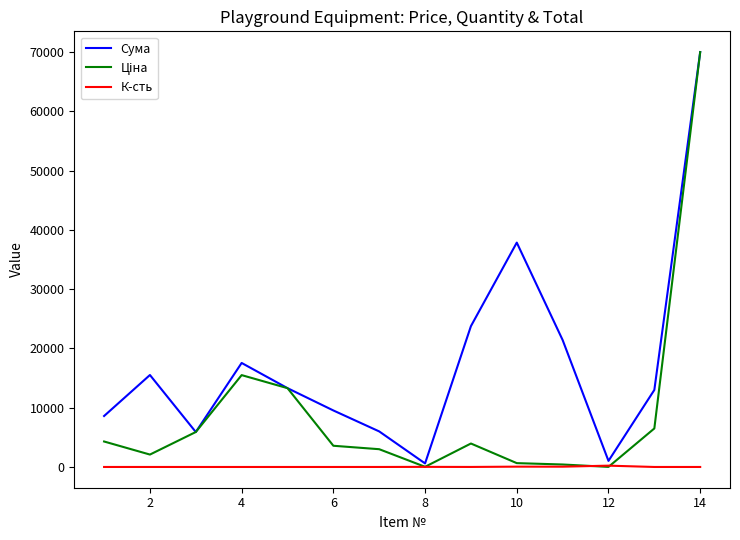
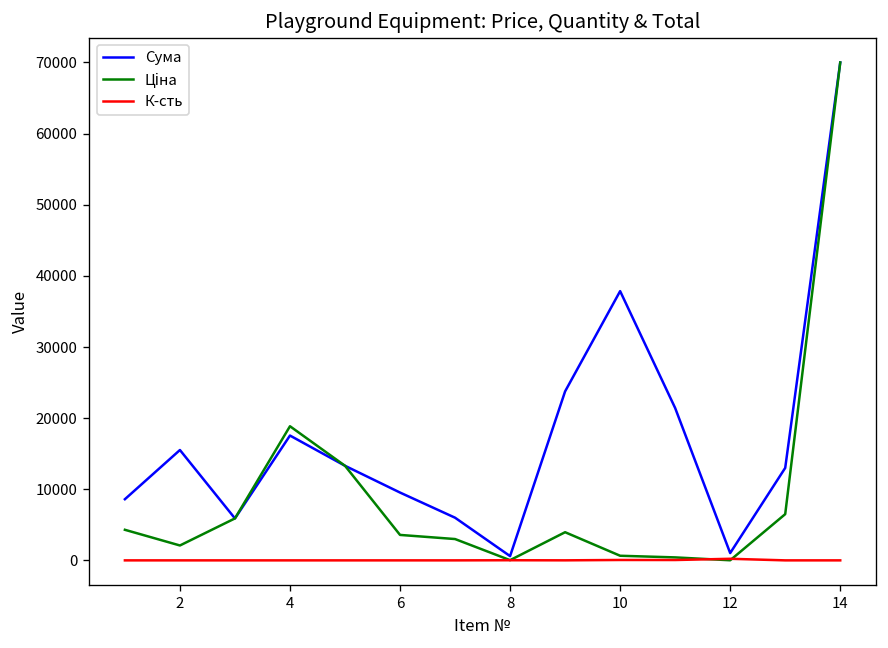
  {
    "Сума": {
      "2": 16000,
      "4": 18000,
      "6": 10000,
      "8": 1000,
      "10": 38000,
      "12": 1000
    },
    "Ціна": {
      "2": 2000,
-     "4": 16000,
+     "4": 19000,
      "6": 4000,
      "10": 1000
    },
    "К-сть": {
      "2": 0,
      "4": 0,
      "6": 0,
      "10": 0,
      "14": 0
    }
  }
